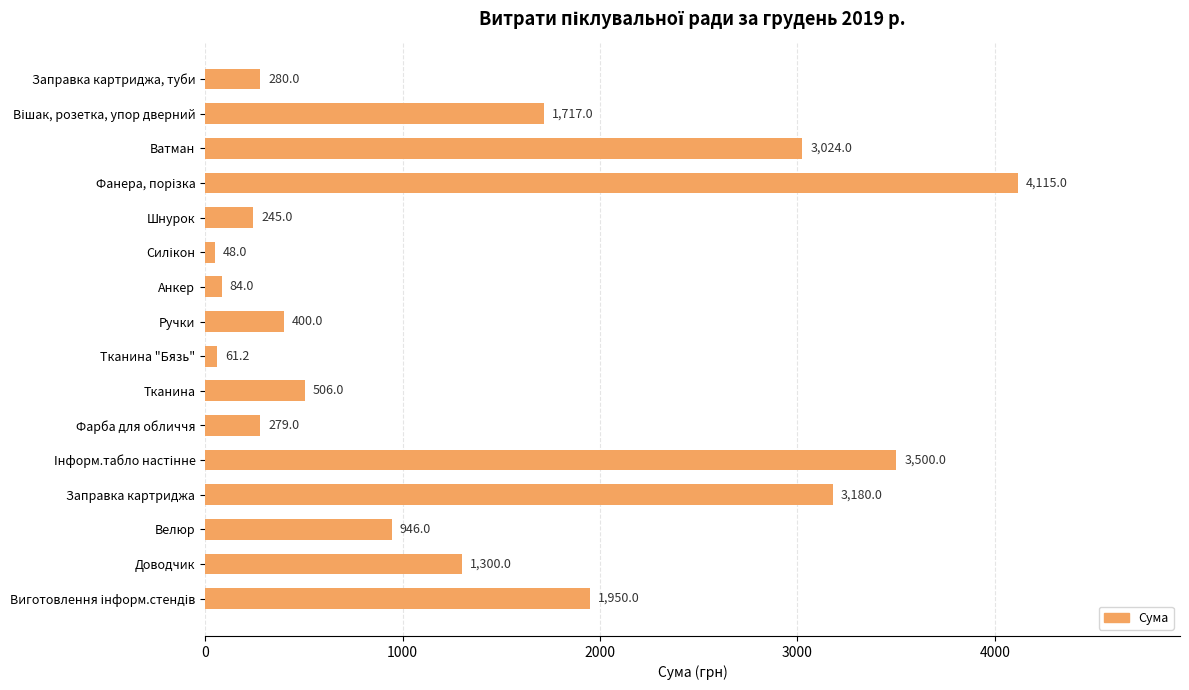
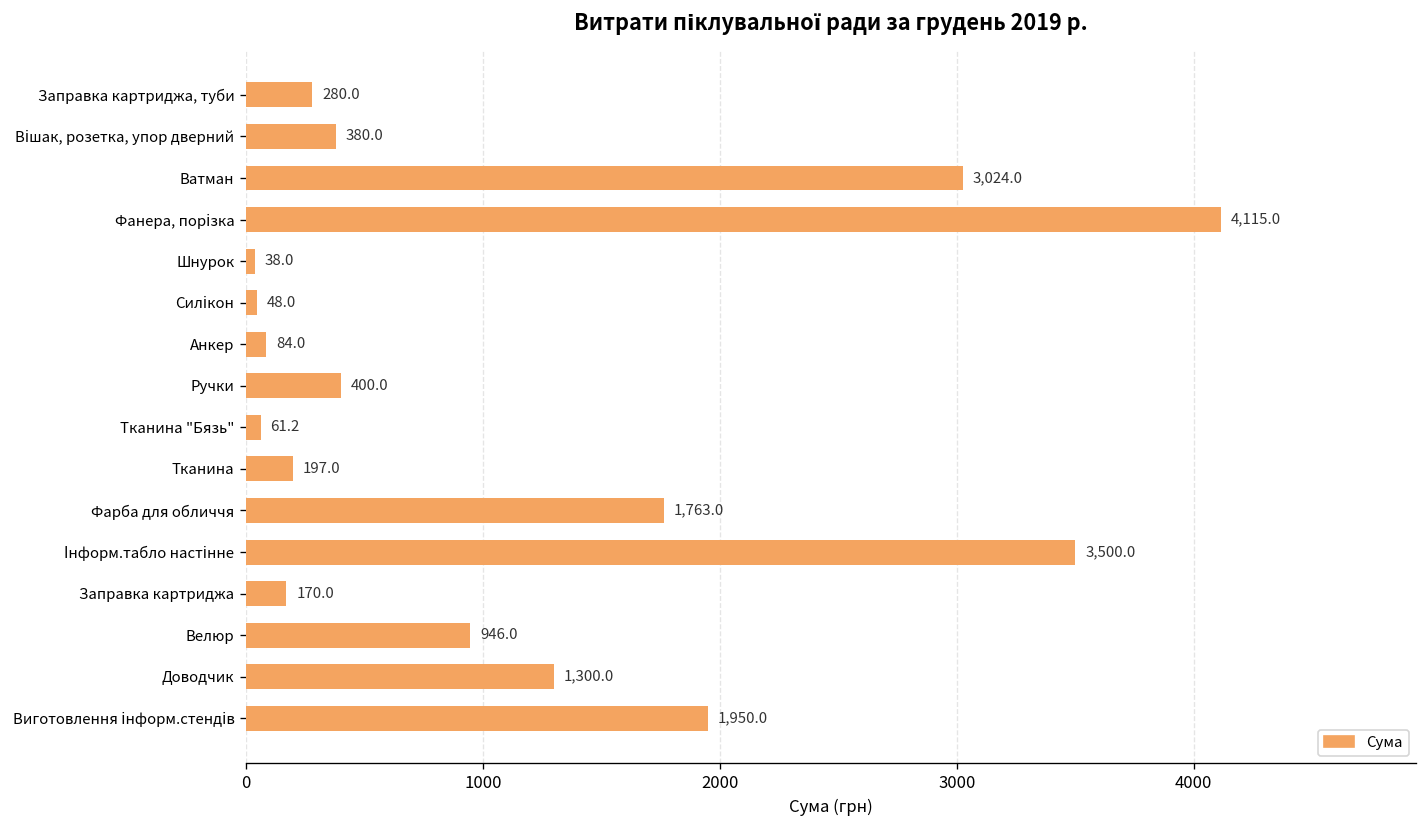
  {
    "Заправка картриджа, туби": "280.0",
-   "Вішак, розетка, упор дверний": "1,717.0",
+   "Вішак, розетка, упор дверний": "380.0",
    "Ватман": "3,024.0",
    "Фанера, порізка": "4,115.0",
-   "Шнурок": "245.0",
+   "Шнурок": "38.0",
    "Силікон": "48.0",
    "Анкер": "84.0",
    "Ручки": "400.0",
    "Тканина \"Бязь\"": "61.2",
-   "Тканина": "506.0",
-   "Фарба для обличчя": "279.0",
+   "Тканина": "197.0",
+   "Фарба для обличчя": "1,763.0",
    "Інформ.табло настінне": "3,500.0",
-   "Заправка картриджа": "3,180.0",
+   "Заправка картриджа": "170.0",
    "Велюр": "946.0",
    "Доводчик": "1,300.0",
    "Виготовлення інформ.стендів": "1,950.0"
  }
